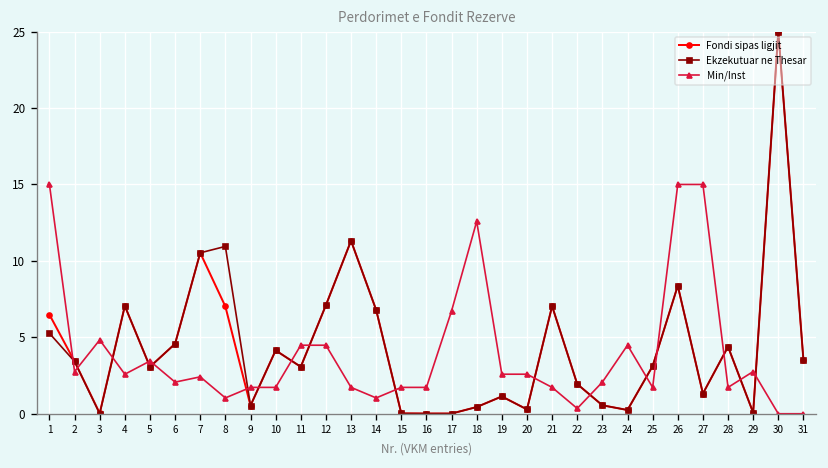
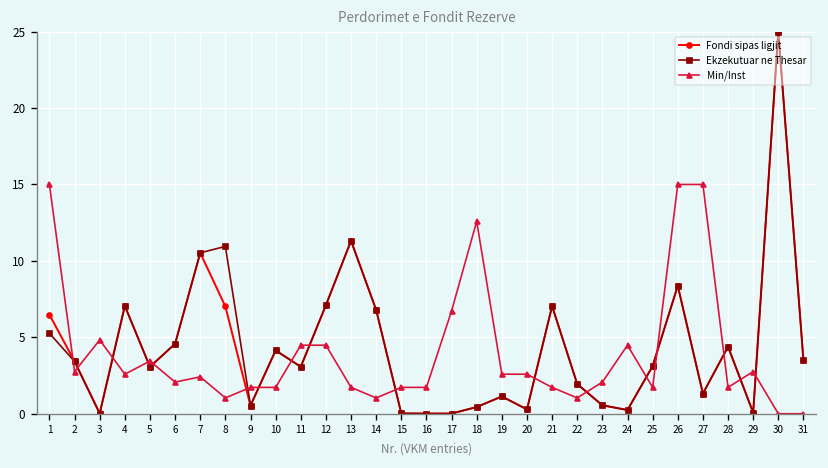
  {
    "Fondi sipas ligjit": {
      "1": 6.5,
      "8": 7.0
    },
    "Ekzekutuar ne Thesar": {
      "1": 5.3,
      "8": 10.9
    },
    "Min/Inst": {
      "1": 15.0,
      "2": 2.8,
      "3": 4.8,
      "4": 2.6,
      "5": 3.4,
      "6": 2.1,
      "7": 2.4,
      "8": 1.0,
      "9": 1.7,
      "10": 1.7,
      "11": 4.5,
      "12": 4.5,
      "13": 1.7,
      "14": 1.0,
      "15": 1.7,
      "16": 1.7,
      "17": 6.7,
      "18": 12.6,
      "19": 2.6,
      "20": 2.6,
      "21": 1.7,
-     "22": 0.3,
+     "22": 1.0,
      "23": 2.1,
      "24": 4.5,
      "25": 1.7,
      "26": 15.0,
      "27": 15.0,
      "28": 1.7,
      "29": 2.8,
      "30": 0.0,
      "31": 0.0
    }
  }
